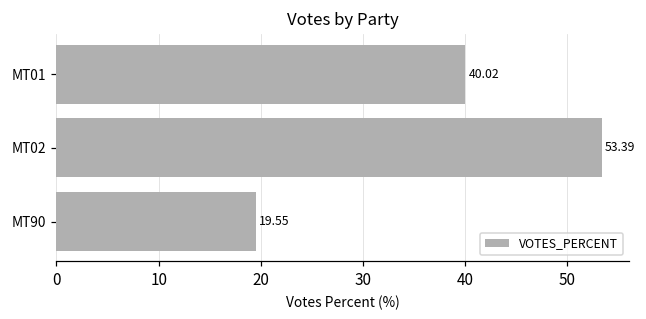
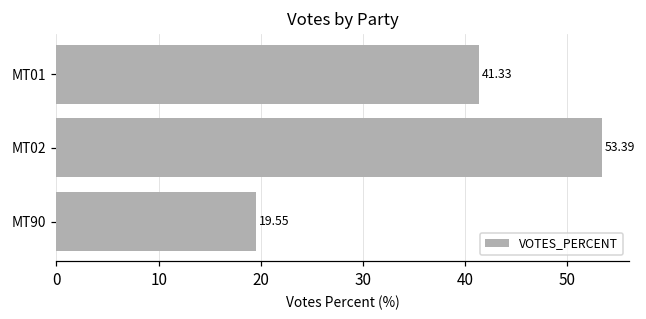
  {
-   "MT01": 40.02,
+   "MT01": 41.33,
    "MT02": 53.39,
    "MT90": 19.55
  }
